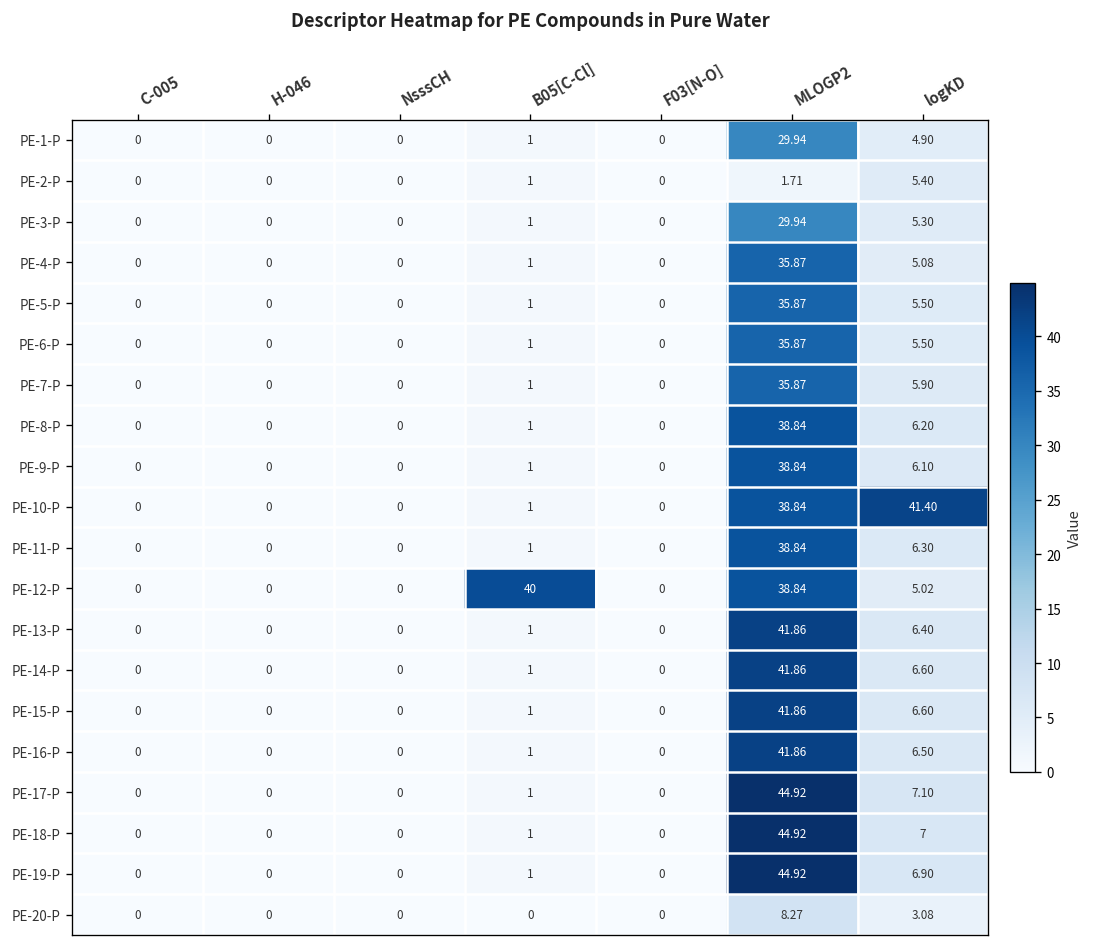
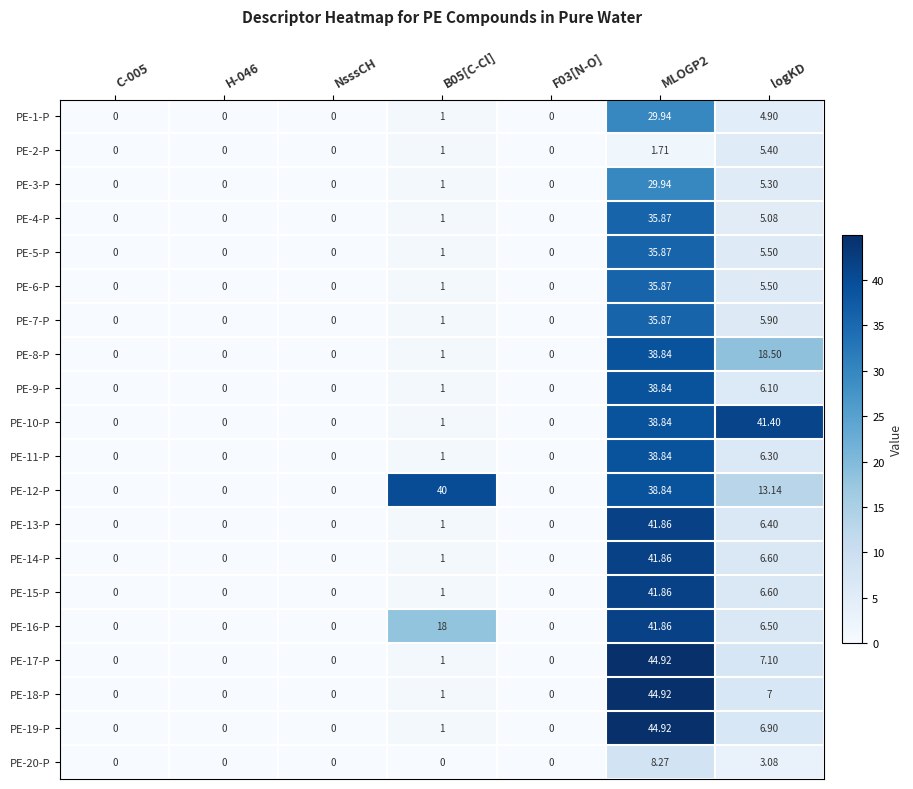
  {
    "PE-1-P": {
      "C-005": 0,
      "H-046": 0,
      "NsssCH": 0,
      "B05[C-Cl]": 1,
      "F03[N-O]": 0,
      "MLOGP2": 29.94,
      "logKD": 4.90
    },
    "PE-2-P": {
      "C-005": 0,
      "H-046": 0,
      "NsssCH": 0,
      "B05[C-Cl]": 1,
      "F03[N-O]": 0,
      "MLOGP2": 1.71,
      "logKD": 5.40
    },
    "PE-3-P": {
      "C-005": 0,
      "H-046": 0,
      "NsssCH": 0,
      "B05[C-Cl]": 1,
      "F03[N-O]": 0,
      "MLOGP2": 29.94,
      "logKD": 5.30
    },
    "PE-4-P": {
      "C-005": 0,
      "H-046": 0,
      "NsssCH": 0,
      "B05[C-Cl]": 1,
      "F03[N-O]": 0,
      "MLOGP2": 35.87,
      "logKD": 5.08
    },
    "PE-5-P": {
      "C-005": 0,
      "H-046": 0,
      "NsssCH": 0,
      "B05[C-Cl]": 1,
      "F03[N-O]": 0,
      "MLOGP2": 35.87,
      "logKD": 5.50
    },
    "PE-6-P": {
      "C-005": 0,
      "H-046": 0,
      "NsssCH": 0,
      "B05[C-Cl]": 1,
      "F03[N-O]": 0,
      "MLOGP2": 35.87,
      "logKD": 5.50
    },
    "PE-7-P": {
      "C-005": 0,
      "H-046": 0,
      "NsssCH": 0,
      "B05[C-Cl]": 1,
      "F03[N-O]": 0,
      "MLOGP2": 35.87,
      "logKD": 5.90
    },
    "PE-8-P": {
      "C-005": 0,
      "H-046": 0,
      "NsssCH": 0,
      "B05[C-Cl]": 1,
      "F03[N-O]": 0,
      "MLOGP2": 38.84,
-     "logKD": 6.20
+     "logKD": 18.50
    },
    "PE-9-P": {
      "C-005": 0,
      "H-046": 0,
      "NsssCH": 0,
      "B05[C-Cl]": 1,
      "F03[N-O]": 0,
      "MLOGP2": 38.84,
      "logKD": 6.10
    },
    "PE-10-P": {
      "C-005": 0,
      "H-046": 0,
      "NsssCH": 0,
      "B05[C-Cl]": 1,
      "F03[N-O]": 0,
      "MLOGP2": 38.84,
      "logKD": 41.40
    },
    "PE-11-P": {
      "C-005": 0,
      "H-046": 0,
      "NsssCH": 0,
      "B05[C-Cl]": 1,
      "F03[N-O]": 0,
      "MLOGP2": 38.84,
      "logKD": 6.30
    },
    "PE-12-P": {
      "C-005": 0,
      "H-046": 0,
      "NsssCH": 0,
      "B05[C-Cl]": 40,
      "F03[N-O]": 0,
      "MLOGP2": 38.84,
-     "logKD": 5.02
+     "logKD": 13.14
    },
    "PE-13-P": {
      "C-005": 0,
      "H-046": 0,
      "NsssCH": 0,
      "B05[C-Cl]": 1,
      "F03[N-O]": 0,
      "MLOGP2": 41.86,
      "logKD": 6.40
    },
    "PE-14-P": {
      "C-005": 0,
      "H-046": 0,
      "NsssCH": 0,
      "B05[C-Cl]": 1,
      "F03[N-O]": 0,
      "MLOGP2": 41.86,
      "logKD": 6.60
    },
    "PE-15-P": {
      "C-005": 0,
      "H-046": 0,
      "NsssCH": 0,
      "B05[C-Cl]": 1,
      "F03[N-O]": 0,
      "MLOGP2": 41.86,
      "logKD": 6.60
    },
    "PE-16-P": {
      "C-005": 0,
      "H-046": 0,
      "NsssCH": 0,
-     "B05[C-Cl]": 1,
+     "B05[C-Cl]": 18,
      "F03[N-O]": 0,
      "MLOGP2": 41.86,
      "logKD": 6.50
    },
    "PE-17-P": {
      "C-005": 0,
      "H-046": 0,
      "NsssCH": 0,
      "B05[C-Cl]": 1,
      "F03[N-O]": 0,
      "MLOGP2": 44.92,
      "logKD": 7.10
    },
    "PE-18-P": {
      "C-005": 0,
      "H-046": 0,
      "NsssCH": 0,
      "B05[C-Cl]": 1,
      "F03[N-O]": 0,
      "MLOGP2": 44.92,
      "logKD": 7
    },
    "PE-19-P": {
      "C-005": 0,
      "H-046": 0,
      "NsssCH": 0,
      "B05[C-Cl]": 1,
      "F03[N-O]": 0,
      "MLOGP2": 44.92,
      "logKD": 6.90
    },
    "PE-20-P": {
      "C-005": 0,
      "H-046": 0,
      "NsssCH": 0,
      "B05[C-Cl]": 0,
      "F03[N-O]": 0,
      "MLOGP2": 8.27,
      "logKD": 3.08
    }
  }
